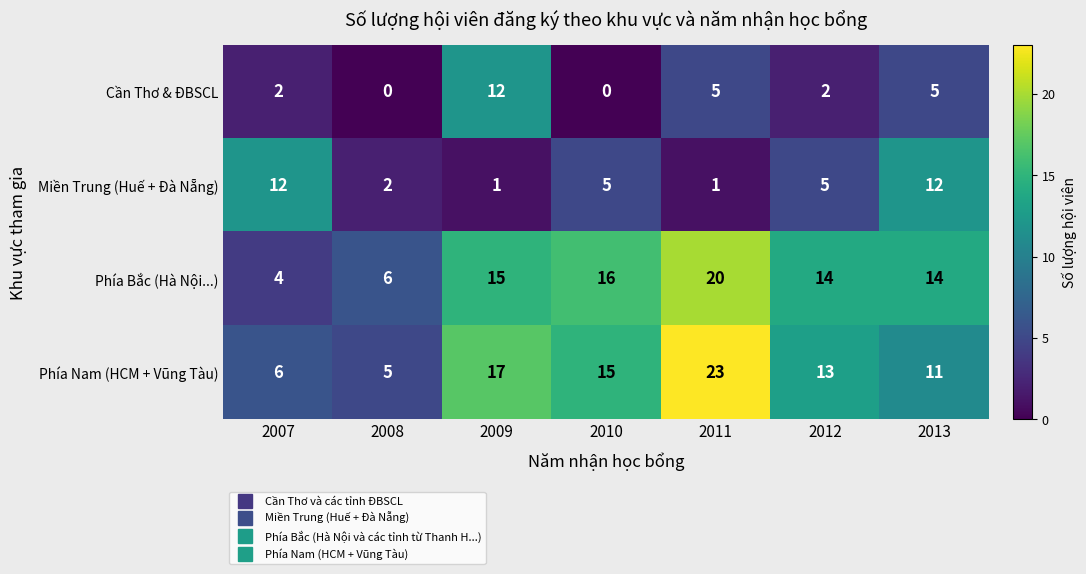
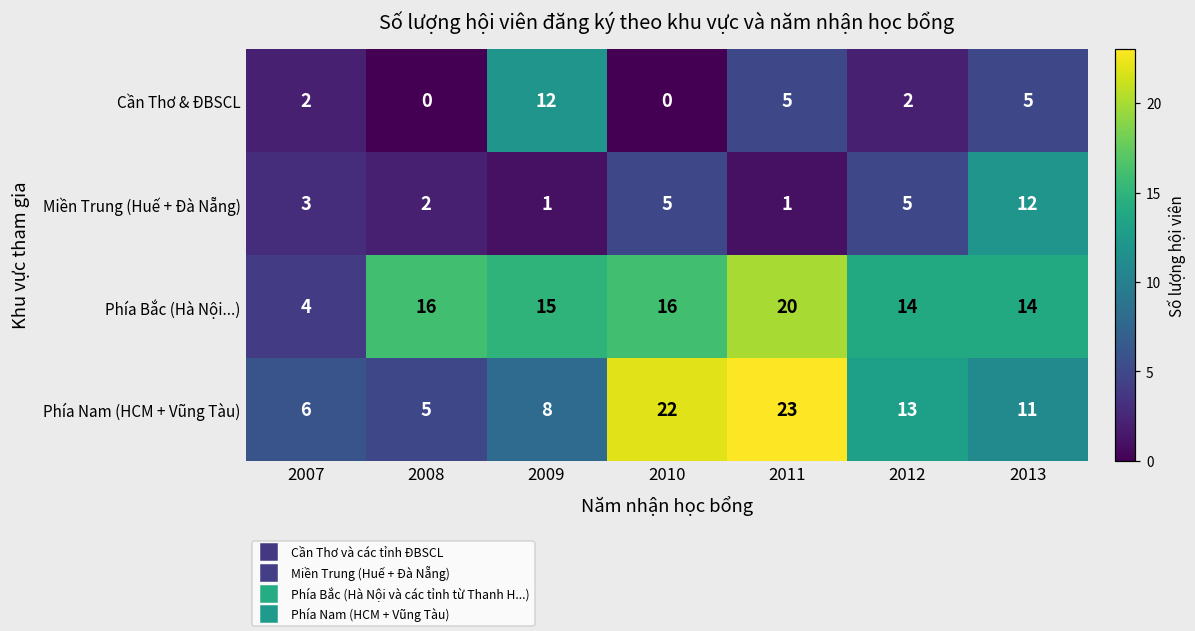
  {
    "Cần Thơ & ĐBSCL": {
      "2007": 2,
      "2008": 0,
      "2009": 12,
      "2010": 0,
      "2011": 5,
      "2012": 2,
      "2013": 5
    },
    "Miền Trung (Huế + Đà Nẵng)": {
-     "2007": 12,
+     "2007": 3,
      "2008": 2,
      "2009": 1,
      "2010": 5,
      "2011": 1,
      "2012": 5,
      "2013": 12
    },
    "Phía Bắc (Hà Nội...)": {
      "2007": 4,
-     "2008": 6,
+     "2008": 16,
      "2009": 15,
      "2010": 16,
      "2011": 20,
      "2012": 14,
      "2013": 14
    },
    "Phía Nam (HCM + Vũng Tàu)": {
      "2007": 6,
      "2008": 5,
-     "2009": 17,
-     "2010": 15,
+     "2009": 8,
+     "2010": 22,
      "2011": 23,
      "2012": 13,
      "2013": 11
    }
  }
